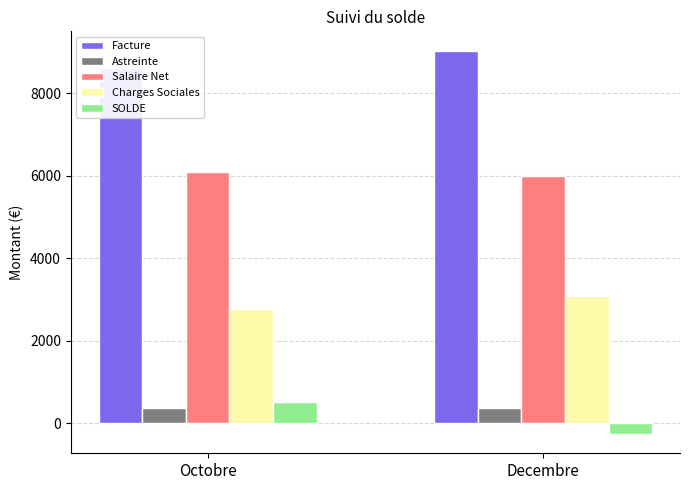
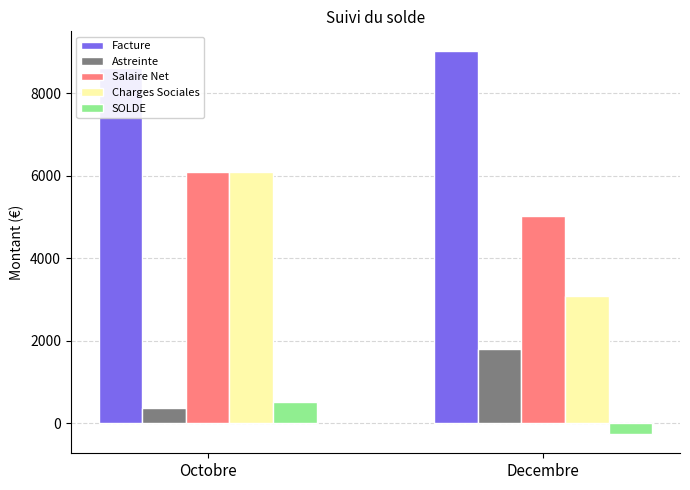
  {
    "Facture": {
      "Decembre": 9000
    },
    "Astreinte": {
      "Octobre": 400,
-     "Decembre": 400
+     "Decembre": 1800
    },
    "Salaire Net": {
      "Octobre": 6100,
-     "Decembre": 6000
+     "Decembre": 5000
    },
    "Charges Sociales": {
-     "Octobre": 2800,
+     "Octobre": 6100,
      "Decembre": 3100
    },
    "SOLDE": {
      "Octobre": 500,
      "Decembre": -300
    }
  }
